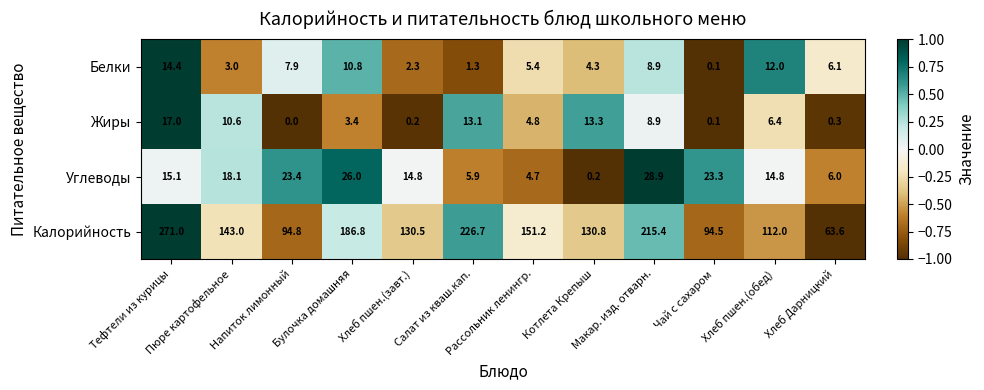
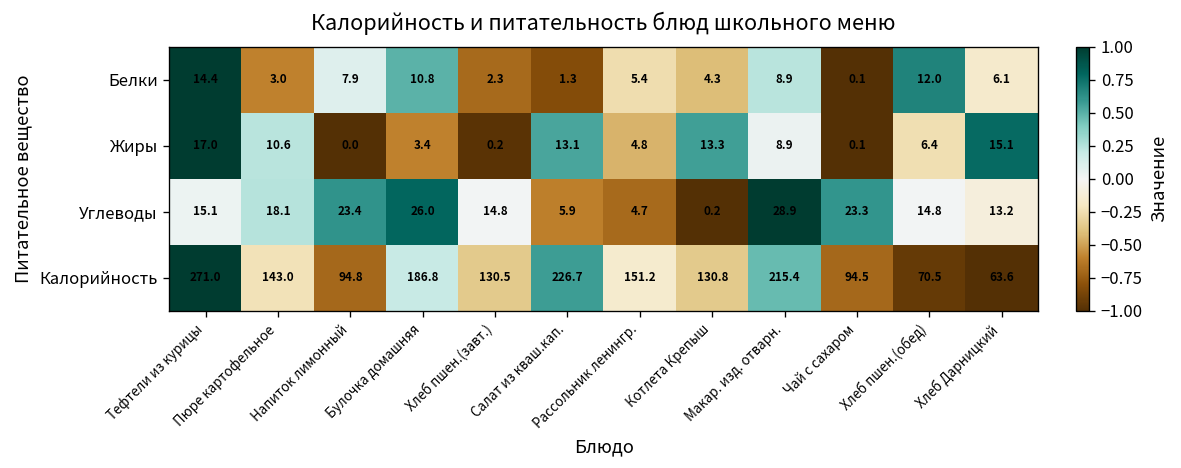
  {
    "Белки": {
      "Тефтели из курицы": 14.4,
      "Пюре картофельное": 3.0,
      "Напиток лимонный": 7.9,
      "Булочка домашняя": 10.8,
      "Хлеб пшен.(завт.)": 2.3,
      "Салат из кваш.кап.": 1.3,
      "Рассольник ленингр.": 5.4,
      "Котлета Крепыш": 4.3,
      "Макар. изд. отварн.": 8.9,
      "Чай с сахаром": 0.1,
      "Хлеб пшен.(обед)": 12.0,
      "Хлеб Дарницкий": 6.1
    },
    "Жиры": {
      "Тефтели из курицы": 17.0,
      "Пюре картофельное": 10.6,
      "Напиток лимонный": 0.0,
      "Булочка домашняя": 3.4,
      "Хлеб пшен.(завт.)": 0.2,
      "Салат из кваш.кап.": 13.1,
      "Рассольник ленингр.": 4.8,
      "Котлета Крепыш": 13.3,
      "Макар. изд. отварн.": 8.9,
      "Чай с сахаром": 0.1,
      "Хлеб пшен.(обед)": 6.4,
-     "Хлеб Дарницкий": 0.3
+     "Хлеб Дарницкий": 15.1
    },
    "Углеводы": {
      "Тефтели из курицы": 15.1,
      "Пюре картофельное": 18.1,
      "Напиток лимонный": 23.4,
      "Булочка домашняя": 26.0,
      "Хлеб пшен.(завт.)": 14.8,
      "Салат из кваш.кап.": 5.9,
      "Рассольник ленингр.": 4.7,
      "Котлета Крепыш": 0.2,
      "Макар. изд. отварн.": 28.9,
      "Чай с сахаром": 23.3,
      "Хлеб пшен.(обед)": 14.8,
-     "Хлеб Дарницкий": 6.0
+     "Хлеб Дарницкий": 13.2
    },
    "Калорийность": {
      "Тефтели из курицы": 271.0,
      "Пюре картофельное": 143.0,
      "Напиток лимонный": 94.8,
      "Булочка домашняя": 186.8,
      "Хлеб пшен.(завт.)": 130.5,
      "Салат из кваш.кап.": 226.7,
      "Рассольник ленингр.": 151.2,
      "Котлета Крепыш": 130.8,
      "Макар. изд. отварн.": 215.4,
      "Чай с сахаром": 94.5,
-     "Хлеб пшен.(обед)": 112.0,
+     "Хлеб пшен.(обед)": 70.5,
      "Хлеб Дарницкий": 63.6
    }
  }
